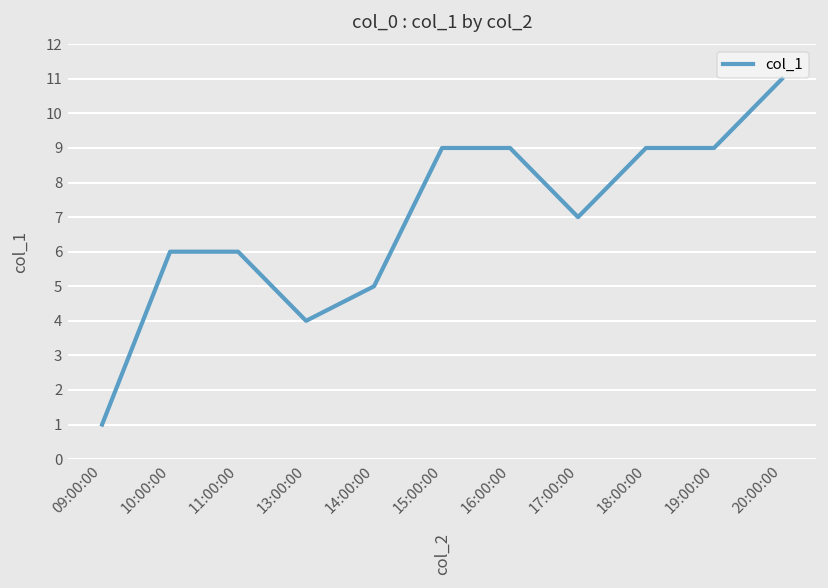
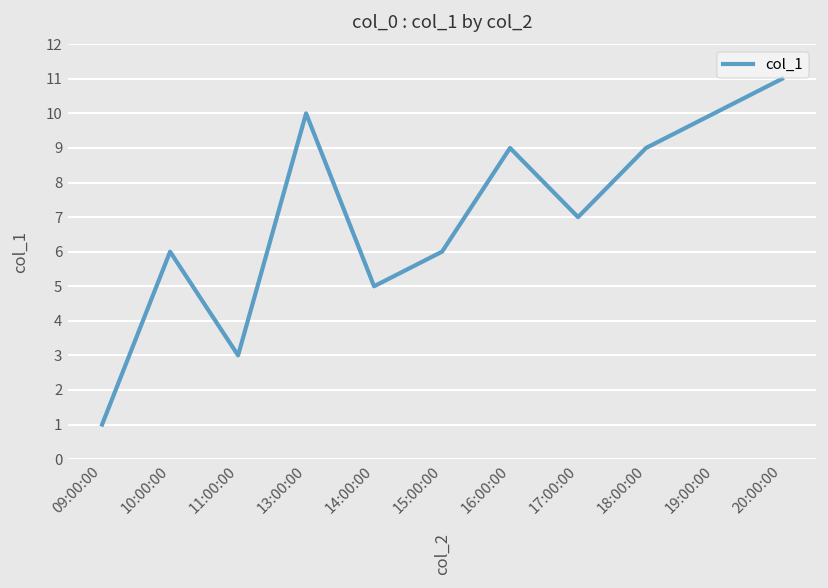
  {
    "09:00:00": 1,
    "10:00:00": 6,
-   "11:00:00": 6,
-   "13:00:00": 4,
+   "11:00:00": 3,
+   "13:00:00": 10,
    "14:00:00": 5,
-   "15:00:00": 9,
+   "15:00:00": 6,
    "16:00:00": 9,
    "17:00:00": 7,
    "18:00:00": 9,
-   "19:00:00": 9
+   "19:00:00": 10
  }
